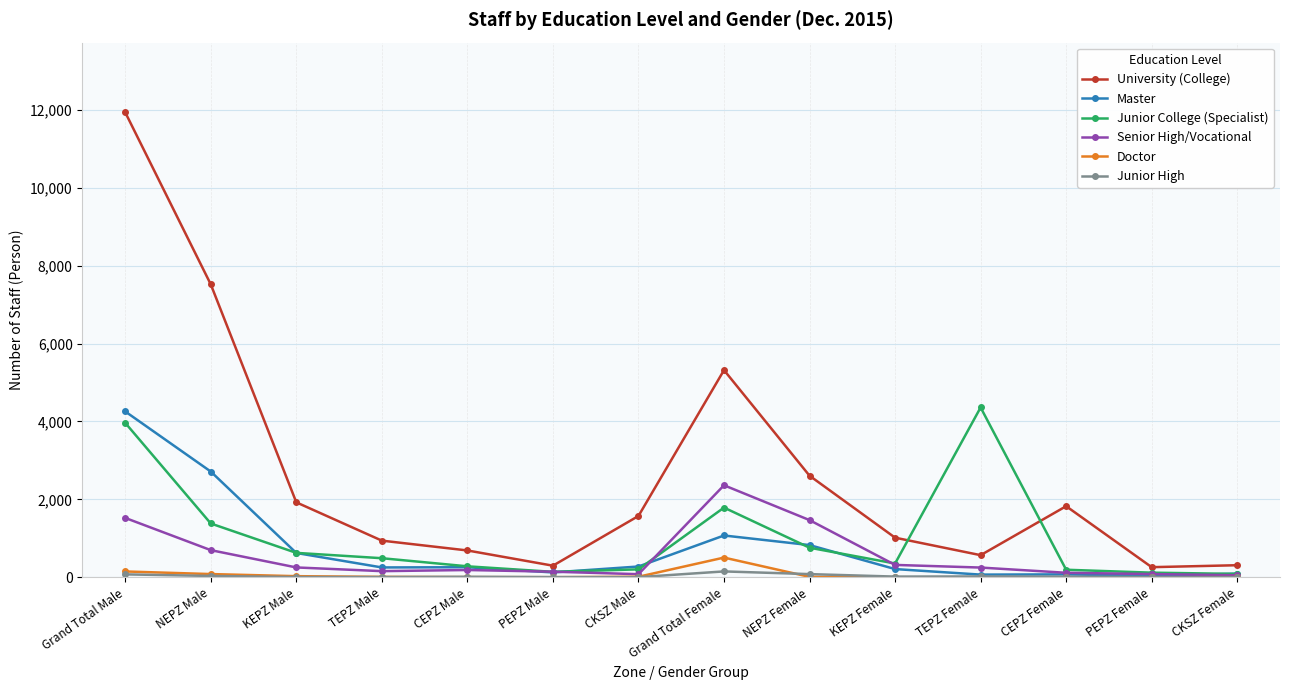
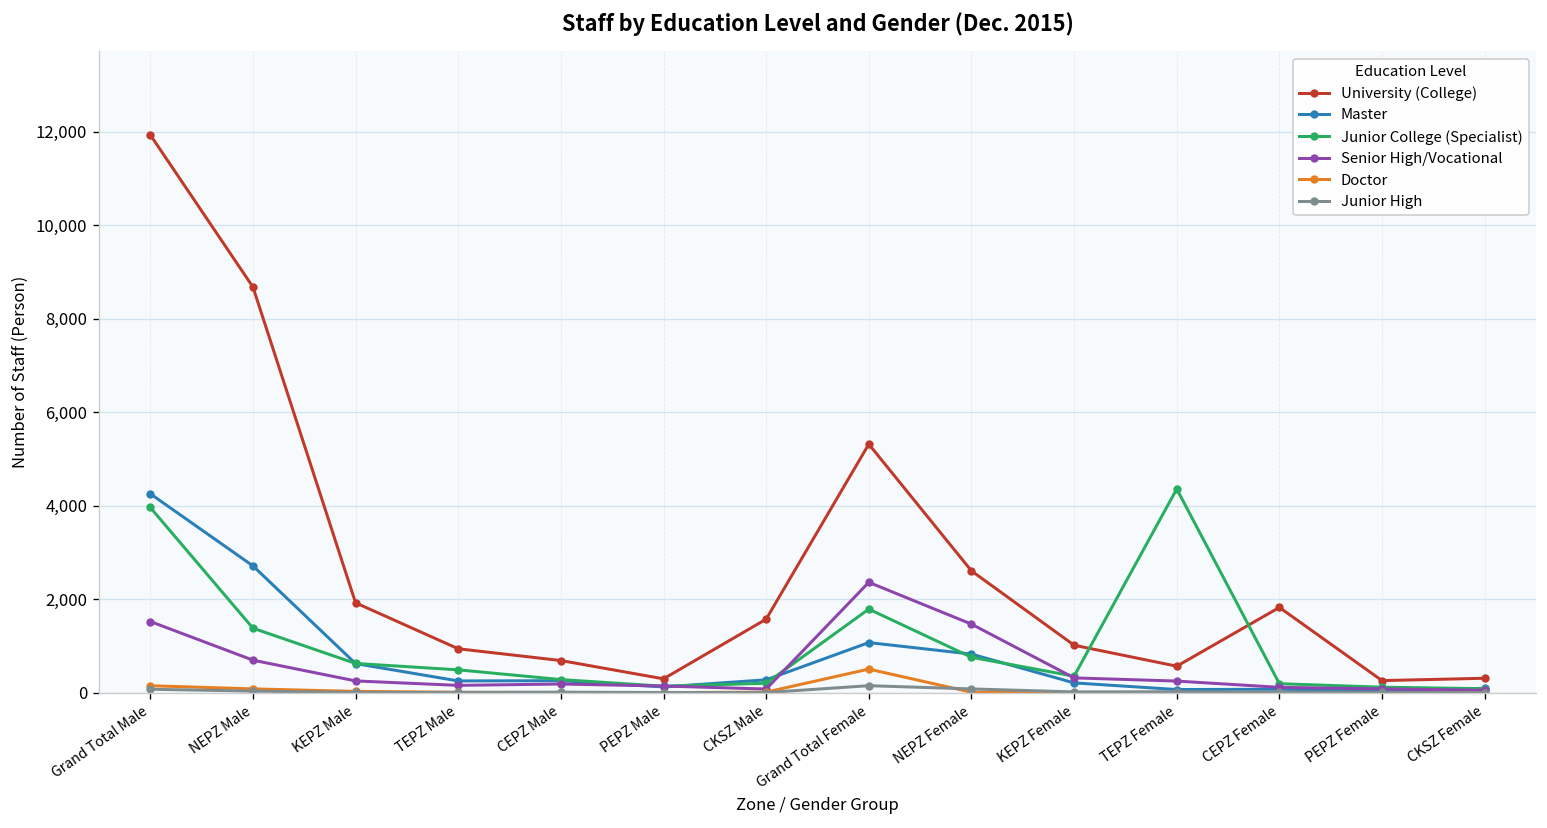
  {
    "University (College)": {
      "Grand Total Male": "11,900",
-     "NEPZ Male": "7,500",
+     "NEPZ Male": "8,700",
      "KEPZ Male": "1,900",
      "TEPZ Male": "900",
      "CEPZ Male": "700",
      "PEPZ Male": "300",
      "CKSZ Male": "1,600",
      "Grand Total Female": "5,300",
      "NEPZ Female": "2,600",
      "KEPZ Female": "1,000",
      "TEPZ Female": "600",
      "CEPZ Female": "1,800",
      "PEPZ Female": "300",
      "CKSZ Female": "300"
    },
    "Master": {
      "Grand Total Male": "4,300",
      "NEPZ Male": "2,700",
      "TEPZ Male": "300",
      "CKSZ Male": "300",
      "Grand Total Female": "1,100",
      "NEPZ Female": "800",
      "KEPZ Female": "200"
    },
    "Junior College (Specialist)": {
      "Grand Total Male": "4,000",
      "NEPZ Male": "1,400",
      "TEPZ Male": "500",
      "CKSZ Male": "200",
      "Grand Total Female": "1,800",
      "NEPZ Female": "800",
      "TEPZ Female": "4,400",
      "CEPZ Female": "200"
    },
    "Senior High/Vocational": {
      "Grand Total Male": "1,500",
      "NEPZ Male": "700",
      "KEPZ Male": "300",
      "TEPZ Male": "200",
      "CEPZ Male": "200",
      "CKSZ Male": "100",
      "Grand Total Female": "2,400",
      "NEPZ Female": "1,500",
      "TEPZ Female": "300"
    },
    "Doctor": {
      "Grand Total Male": "200",
      "Grand Total Female": "500",
      "NEPZ Female": "0"
    },
    "Junior High": {
      "Grand Total Male": "100",
      "Grand Total Female": "200",
      "NEPZ Female": "100"
    }
  }
